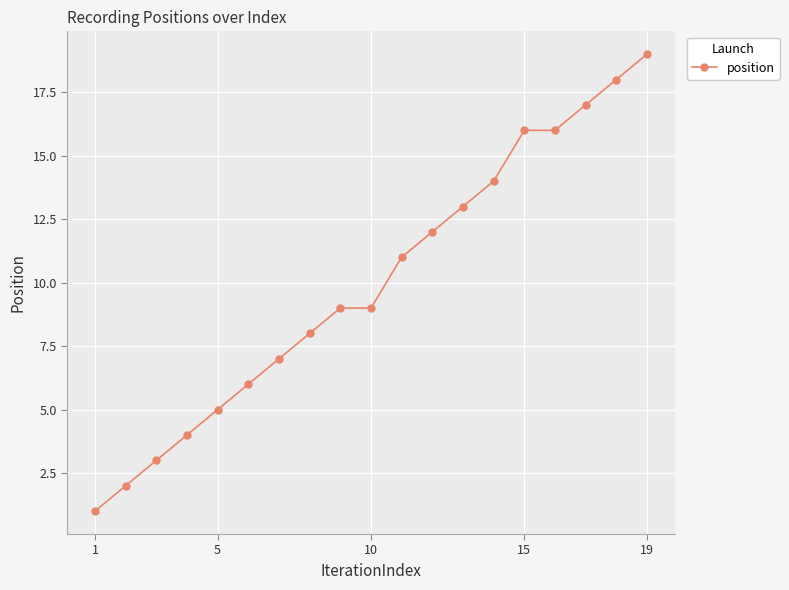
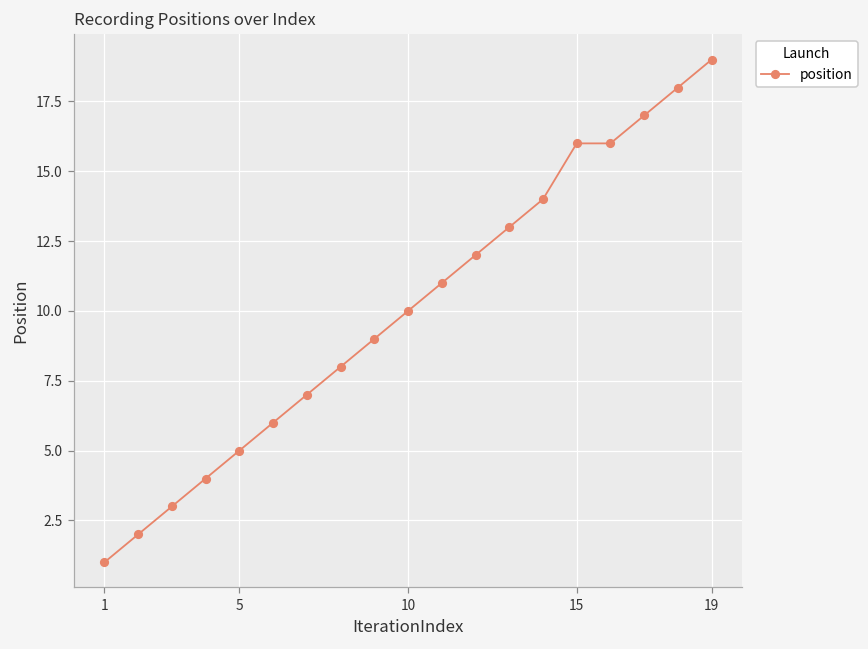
  {
    "1": 1,
    "5": 5,
-   "10": 9,
+   "10": 10,
    "15": 16,
    "19": 19
  }
